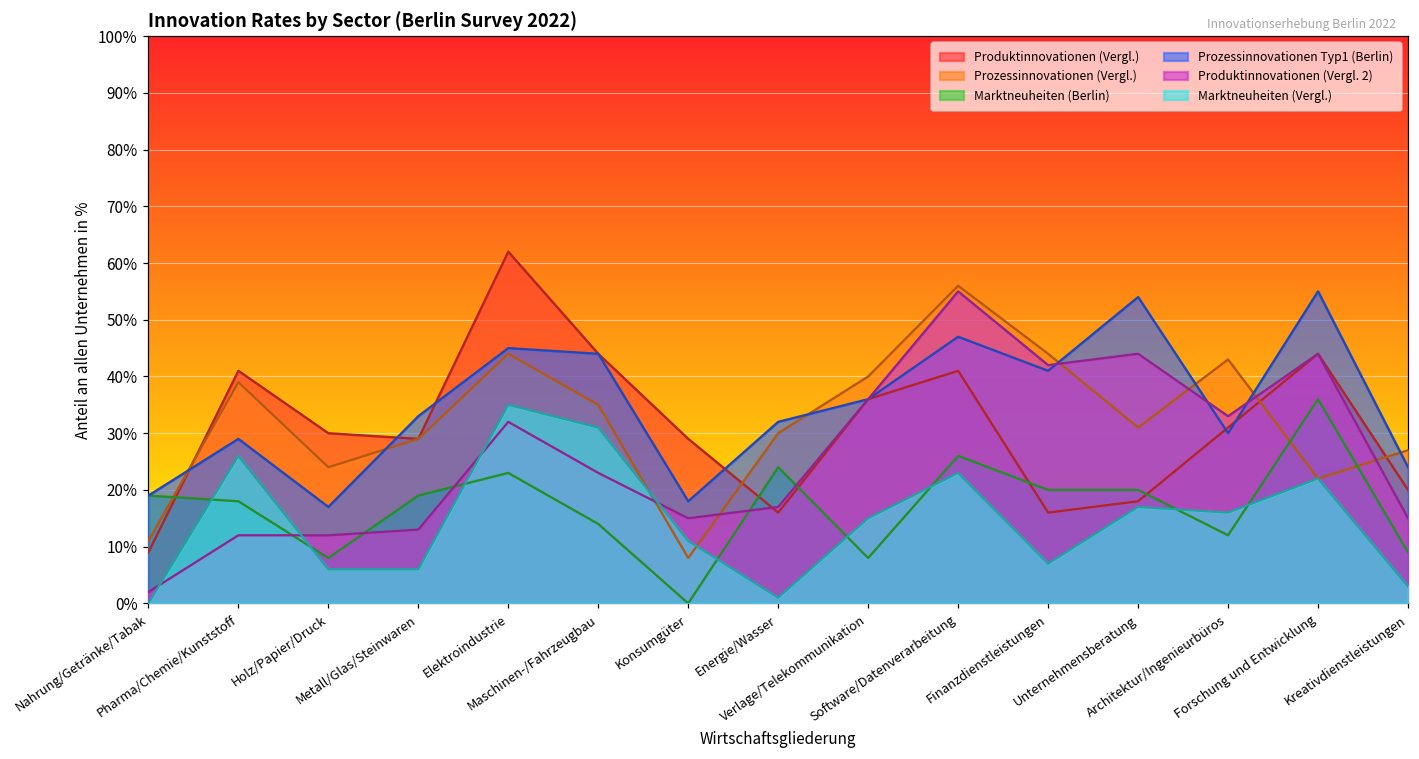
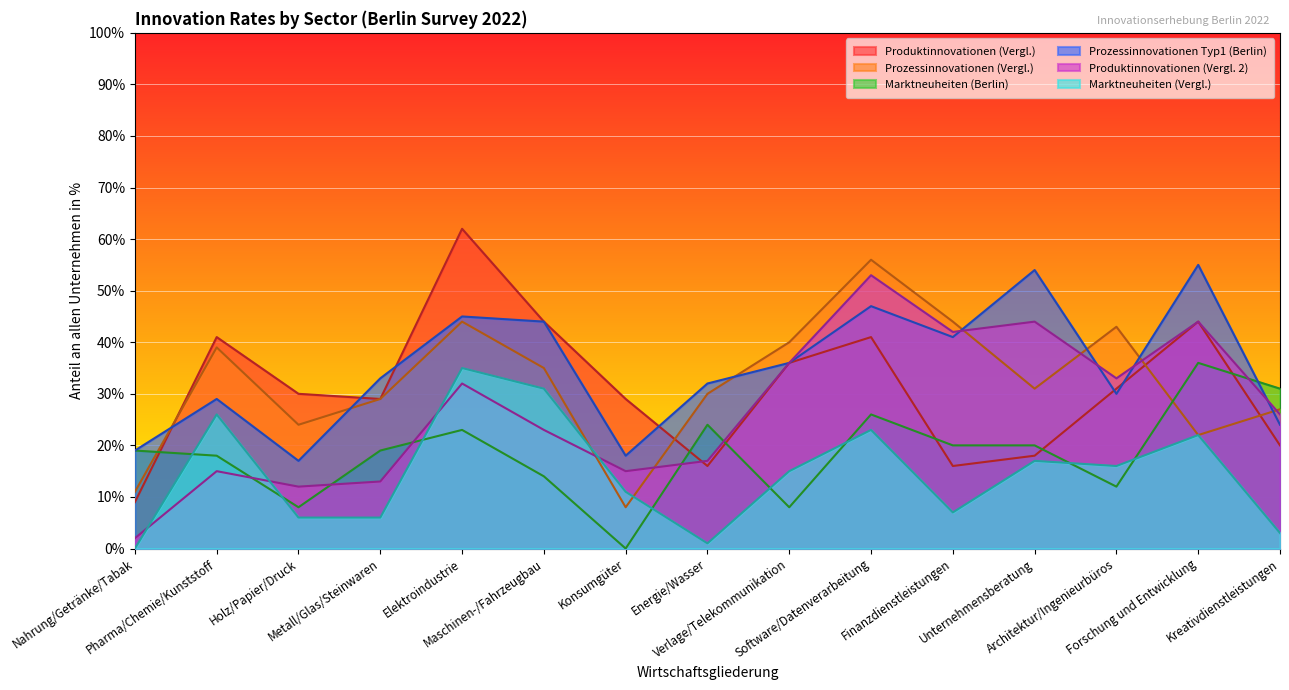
  {
    "Produktinnovationen (Vergl.)": {
      "Nahrung/Getränke/Tabak": "9%",
      "Pharma/Chemie/Kunststoff": "41%",
      "Holz/Papier/Druck": "30%",
      "Elektroindustrie": "62%",
      "Konsumgüter": "29%",
      "Energie/Wasser": "16%",
      "Software/Datenverarbeitung": "41%",
      "Finanzdienstleistungen": "16%",
      "Unternehmensberatung": "18%",
      "Architektur/Ingenieurbüros": "31%",
      "Kreativdienstleistungen": "20%"
    },
    "Prozessinnovationen (Vergl.)": {
      "Nahrung/Getränke/Tabak": "11%",
      "Pharma/Chemie/Kunststoff": "39%",
      "Holz/Papier/Druck": "24%",
      "Elektroindustrie": "44%",
      "Maschinen-/Fahrzeugbau": "35%",
      "Konsumgüter": "8%",
      "Energie/Wasser": "30%",
      "Verlage/Telekommunikation": "40%",
      "Software/Datenverarbeitung": "56%",
      "Finanzdienstleistungen": "44%",
      "Unternehmensberatung": "31%",
      "Architektur/Ingenieurbüros": "43%",
      "Kreativdienstleistungen": "27%"
    },
    "Marktneuheiten (Berlin)": {
      "Pharma/Chemie/Kunststoff": "18%",
      "Holz/Papier/Druck": "8%",
      "Metall/Glas/Steinwaren": "19%",
      "Elektroindustrie": "23%",
      "Maschinen-/Fahrzeugbau": "14%",
      "Konsumgüter": "0%",
      "Energie/Wasser": "24%",
      "Verlage/Telekommunikation": "8%",
      "Software/Datenverarbeitung": "26%",
      "Finanzdienstleistungen": "20%",
      "Unternehmensberatung": "20%",
      "Architektur/Ingenieurbüros": "12%",
      "Forschung und Entwicklung": "36%",
-     "Kreativdienstleistungen": "9%"
+     "Kreativdienstleistungen": "31%"
    },
    "Prozessinnovationen Typ1 (Berlin)": {
      "Pharma/Chemie/Kunststoff": "29%",
      "Holz/Papier/Druck": "17%",
      "Metall/Glas/Steinwaren": "33%",
      "Elektroindustrie": "45%",
      "Konsumgüter": "18%",
      "Energie/Wasser": "32%",
      "Software/Datenverarbeitung": "47%",
      "Finanzdienstleistungen": "41%",
      "Unternehmensberatung": "54%",
      "Architektur/Ingenieurbüros": "30%",
      "Forschung und Entwicklung": "55%",
      "Kreativdienstleistungen": "24%"
    },
    "Produktinnovationen (Vergl. 2)": {
      "Nahrung/Getränke/Tabak": "2%",
-     "Pharma/Chemie/Kunststoff": "12%",
+     "Pharma/Chemie/Kunststoff": "15%",
      "Holz/Papier/Druck": "12%",
      "Metall/Glas/Steinwaren": "13%",
      "Elektroindustrie": "32%",
      "Maschinen-/Fahrzeugbau": "23%",
      "Konsumgüter": "15%",
      "Energie/Wasser": "17%",
-     "Software/Datenverarbeitung": "55%",
+     "Software/Datenverarbeitung": "53%",
      "Finanzdienstleistungen": "42%",
      "Unternehmensberatung": "44%",
      "Architektur/Ingenieurbüros": "33%",
-     "Kreativdienstleistungen": "15%"
+     "Kreativdienstleistungen": "26%"
    },
    "Marktneuheiten (Vergl.)": {
      "Nahrung/Getränke/Tabak": "0%",
      "Pharma/Chemie/Kunststoff": "26%",
      "Holz/Papier/Druck": "6%",
      "Metall/Glas/Steinwaren": "6%",
      "Elektroindustrie": "35%",
      "Maschinen-/Fahrzeugbau": "31%",
      "Konsumgüter": "11%",
      "Energie/Wasser": "1%",
      "Verlage/Telekommunikation": "15%",
      "Software/Datenverarbeitung": "23%",
      "Finanzdienstleistungen": "7%",
      "Unternehmensberatung": "17%",
      "Architektur/Ingenieurbüros": "16%",
      "Kreativdienstleistungen": "3%"
    }
  }
